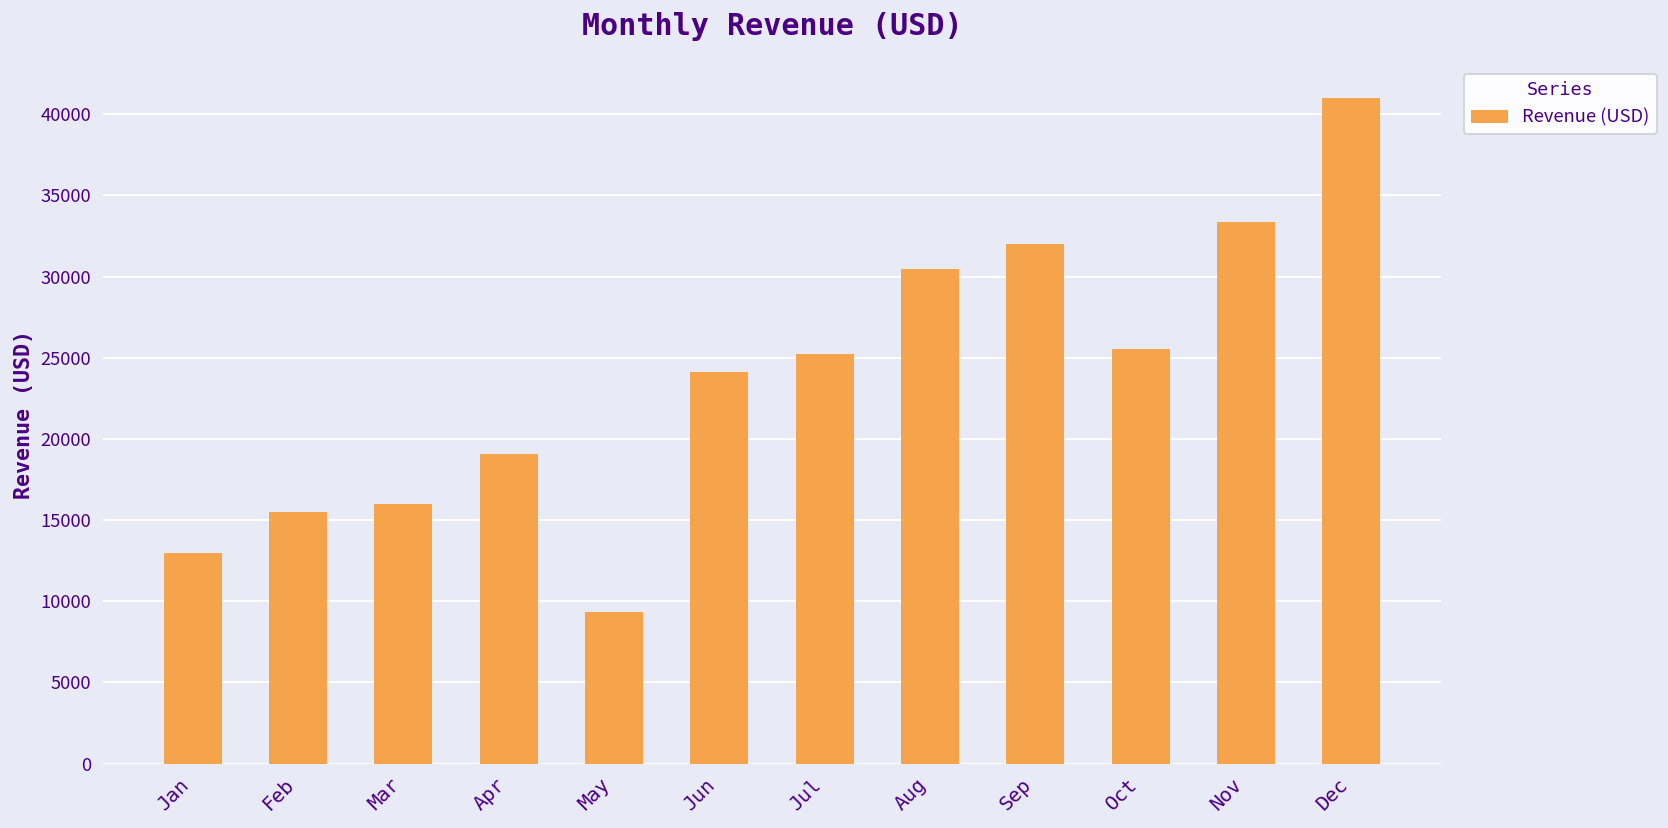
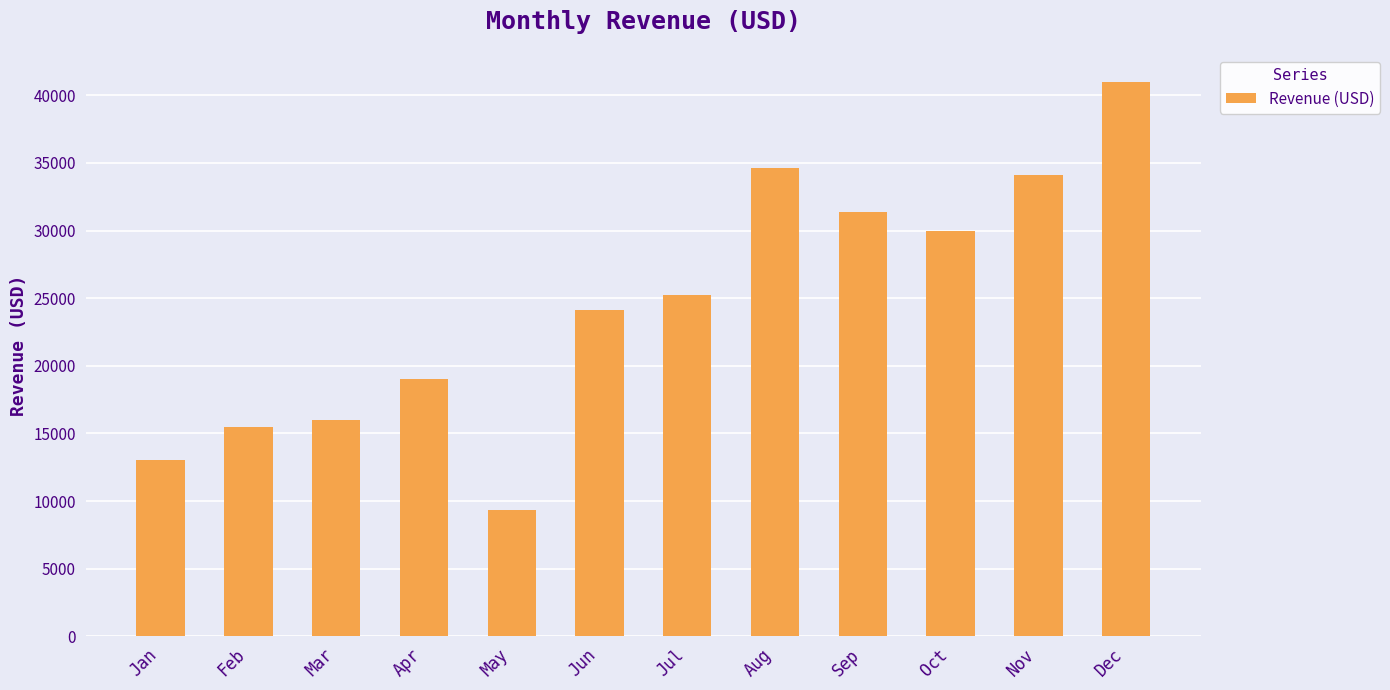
  {
    "Jan": 13000,
    "Feb": 15500,
    "Mar": 16000,
    "Apr": 19100,
    "May": 9300,
    "Jun": 24100,
    "Jul": 25200,
-   "Aug": 30500,
-   "Sep": 32000,
-   "Oct": 25500,
-   "Nov": 33400,
+   "Aug": 34600,
+   "Sep": 31400,
+   "Oct": 30000,
+   "Nov": 34100,
    "Dec": 41000
  }
